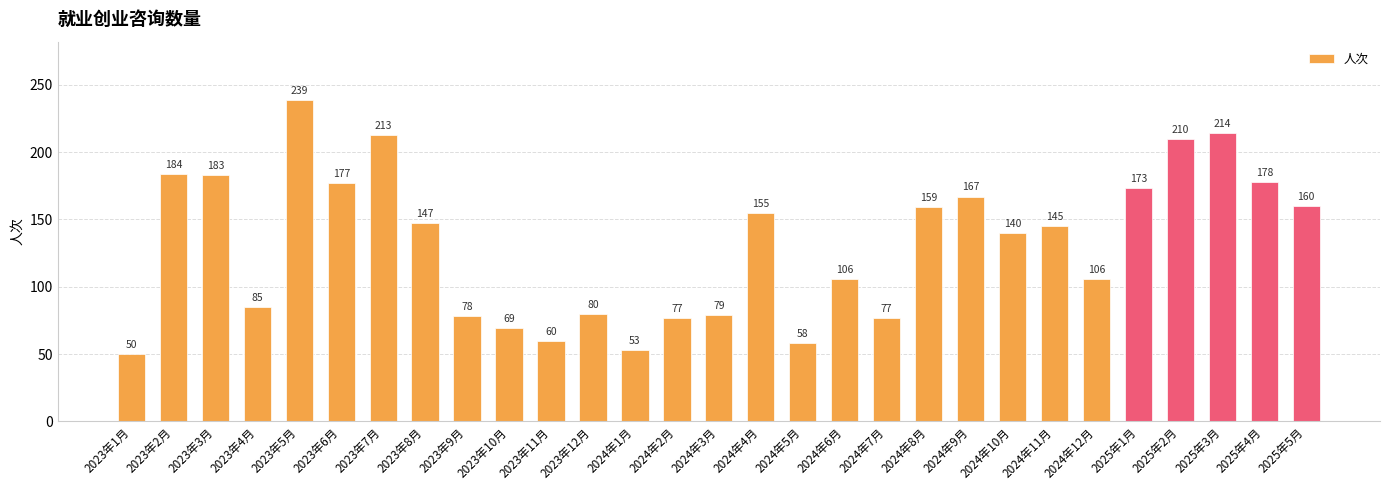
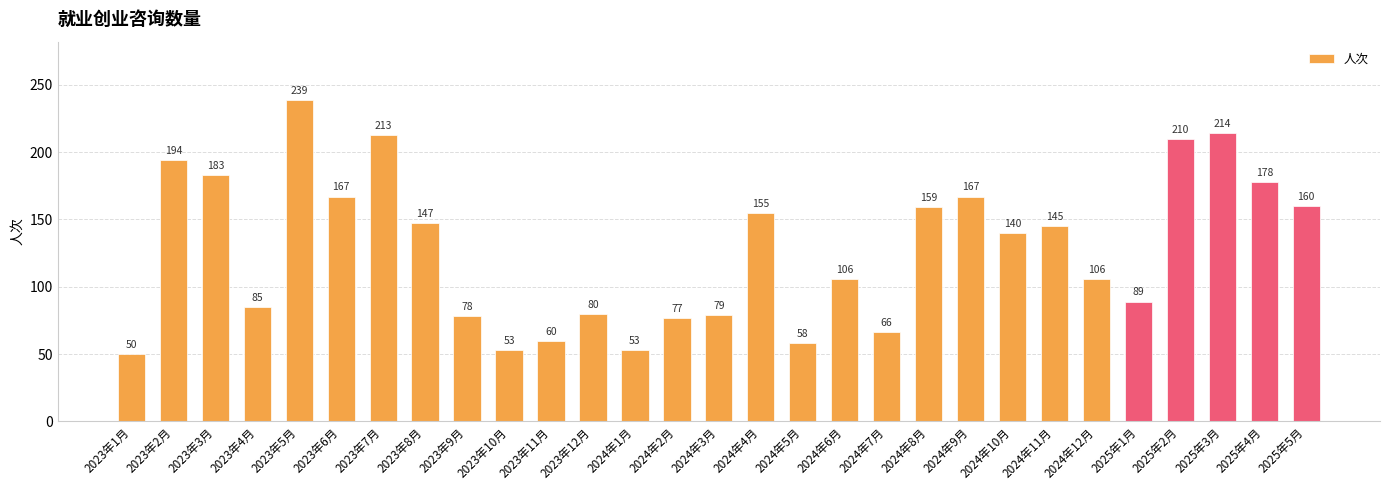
  {
    "2023年1月": 50,
-   "2023年2月": 184,
+   "2023年2月": 194,
    "2023年3月": 183,
    "2023年4月": 85,
    "2023年5月": 239,
-   "2023年6月": 177,
+   "2023年6月": 167,
    "2023年7月": 213,
    "2023年8月": 147,
    "2023年9月": 78,
-   "2023年10月": 69,
+   "2023年10月": 53,
    "2023年11月": 60,
    "2023年12月": 80,
    "2024年1月": 53,
    "2024年2月": 77,
    "2024年3月": 79,
    "2024年4月": 155,
    "2024年5月": 58,
    "2024年6月": 106,
-   "2024年7月": 77,
+   "2024年7月": 66,
    "2024年8月": 159,
    "2024年9月": 167,
    "2024年10月": 140,
    "2024年11月": 145,
    "2024年12月": 106,
-   "2025年1月": 173,
+   "2025年1月": 89,
    "2025年2月": 210,
    "2025年3月": 214,
    "2025年4月": 178,
    "2025年5月": 160
  }
